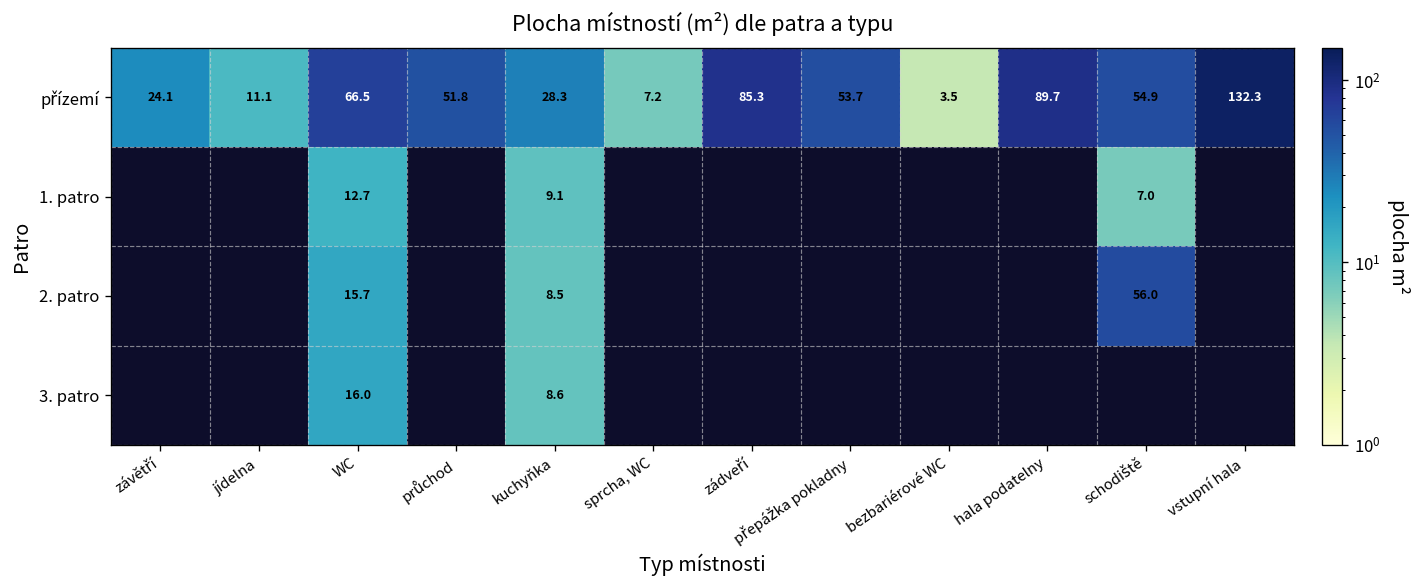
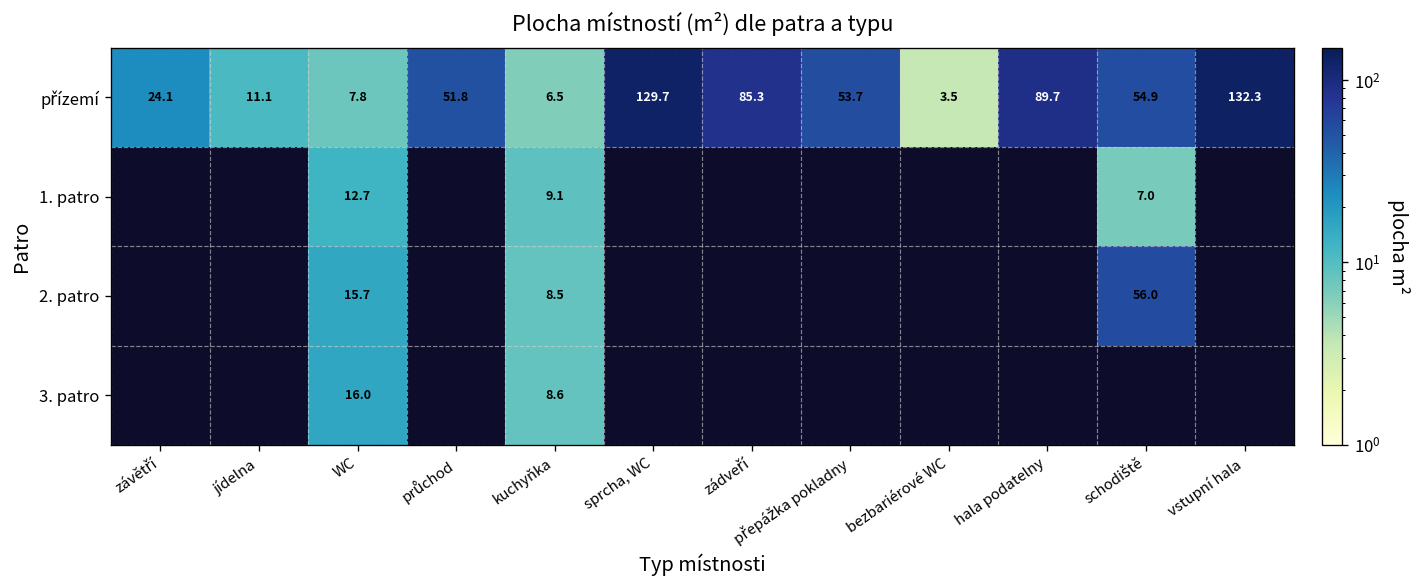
  {
    "přízemí": {
      "závětří": 24.1,
      "jídelna": 11.1,
-     "WC": 66.5,
+     "WC": 7.8,
      "průchod": 51.8,
-     "kuchyňka": 28.3,
-     "sprcha, WC": 7.2,
+     "kuchyňka": 6.5,
+     "sprcha, WC": 129.7,
      "zádveří": 85.3,
      "přepážka pokladny": 53.7,
      "bezbariérové WC": 3.5,
      "hala podatelny": 89.7,
      "schodiště": 54.9,
      "vstupní hala": 132.3
    },
    "1. patro": {
      "WC": 12.7,
      "kuchyňka": 9.1,
      "schodiště": 7.0
    },
    "2. patro": {
      "WC": 15.7,
      "kuchyňka": 8.5,
      "schodiště": 56.0
    },
    "3. patro": {
      "WC": 16.0,
      "kuchyňka": 8.6
    }
  }
